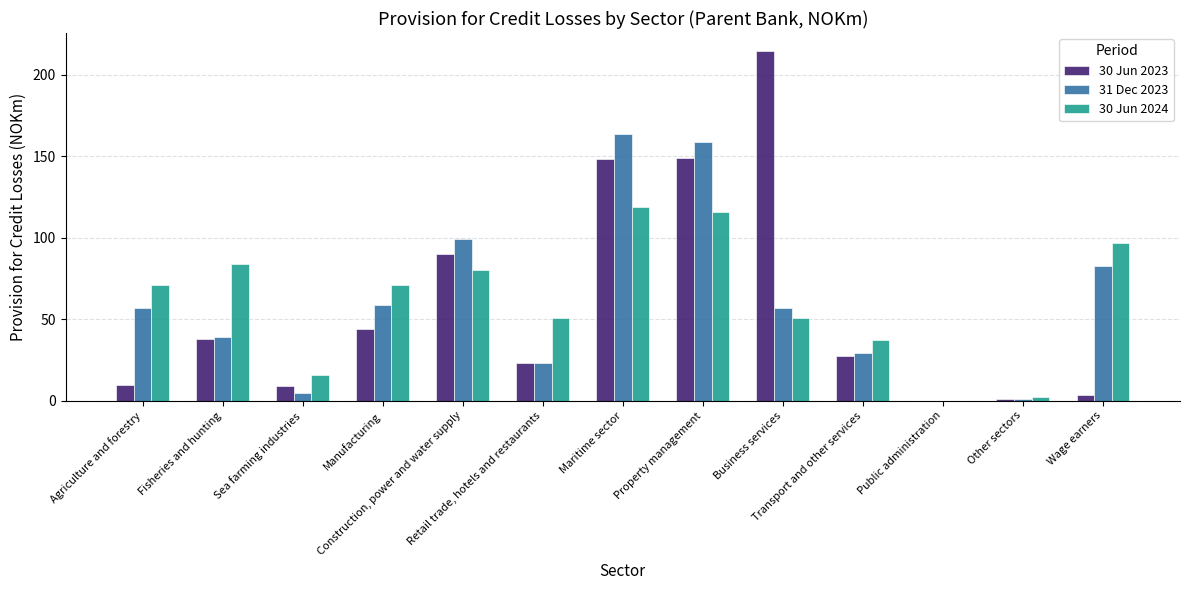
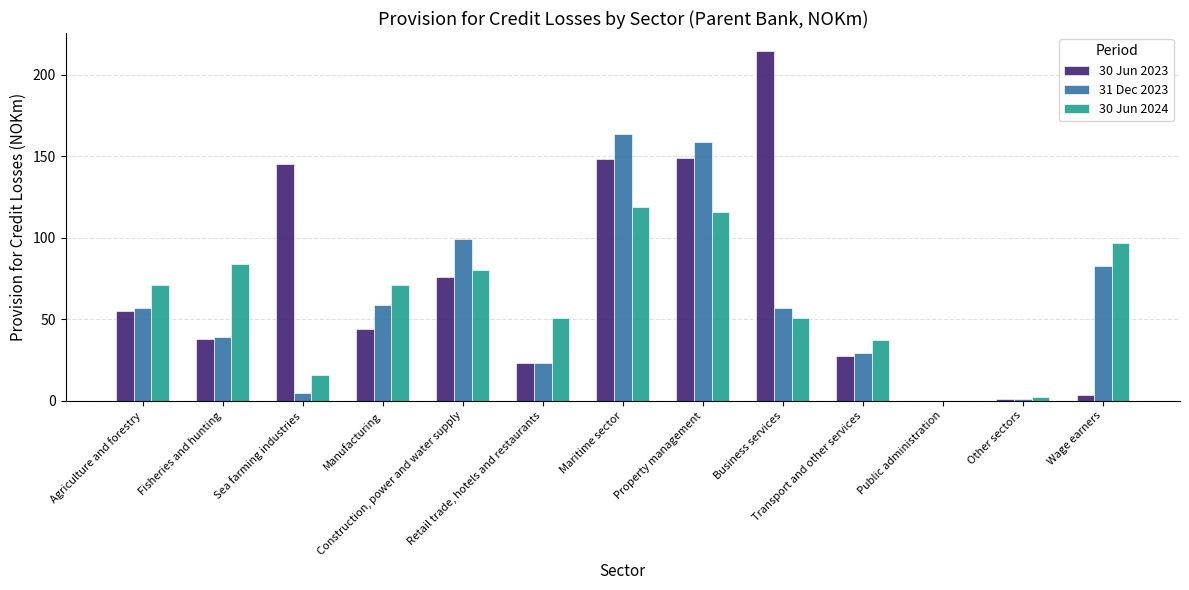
  {
    "30 Jun 2023": {
-     "Agriculture and forestry": 10,
+     "Agriculture and forestry": 55,
      "Fisheries and hunting": 38,
-     "Sea farming industries": 9,
+     "Sea farming industries": 146,
      "Manufacturing": 44,
-     "Construction, power and water supply": 90,
+     "Construction, power and water supply": 76,
      "Retail trade, hotels and restaurants": 23,
      "Maritime sector": 148,
      "Property management": 149,
      "Business services": 215,
      "Transport and other services": 28,
      "Public administration": 0,
      "Wage earners": 4
    }
  }
